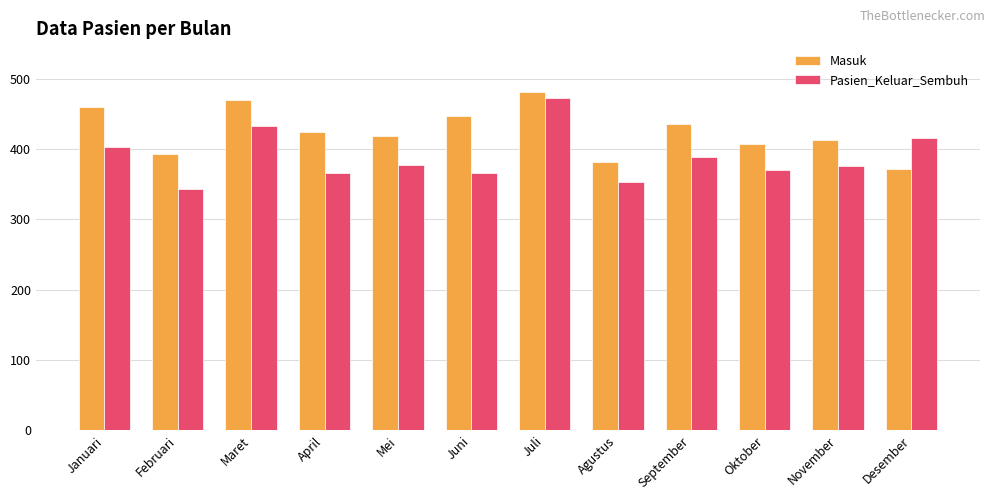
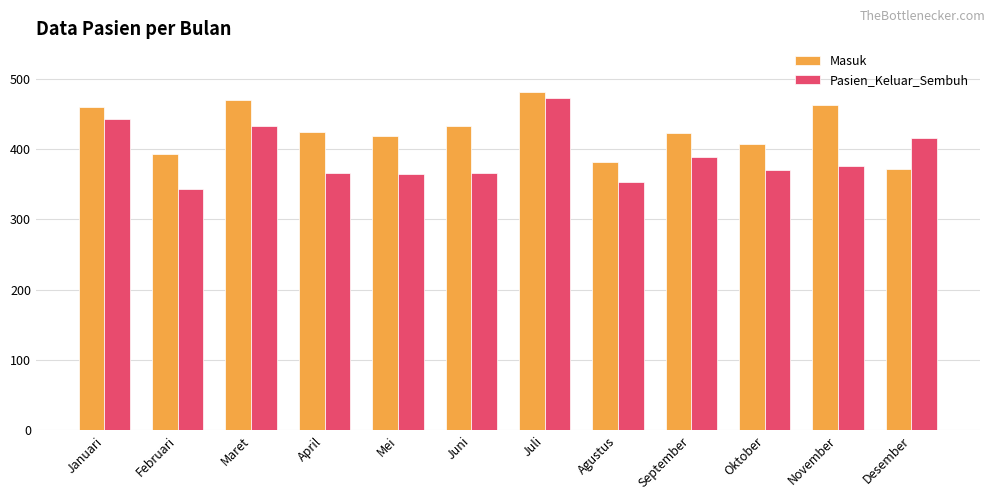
  {
    "Masuk": {
      "Januari": 460,
      "Februari": 390,
      "Maret": 470,
      "April": 420,
      "Mei": 420,
-     "Juni": 450,
+     "Juni": 430,
      "Juli": 480,
      "Agustus": 380,
-     "September": 440,
+     "September": 420,
      "Oktober": 410,
-     "November": 410,
+     "November": 460,
      "Desember": 370
    },
    "Pasien_Keluar_Sembuh": {
-     "Januari": 400,
+     "Januari": 440,
      "Februari": 340,
      "Maret": 430,
      "April": 370,
-     "Mei": 380,
+     "Mei": 360,
      "Juni": 370,
      "Juli": 470,
      "Agustus": 350,
      "September": 390,
      "Oktober": 370,
      "November": 380,
      "Desember": 420
    }
  }
